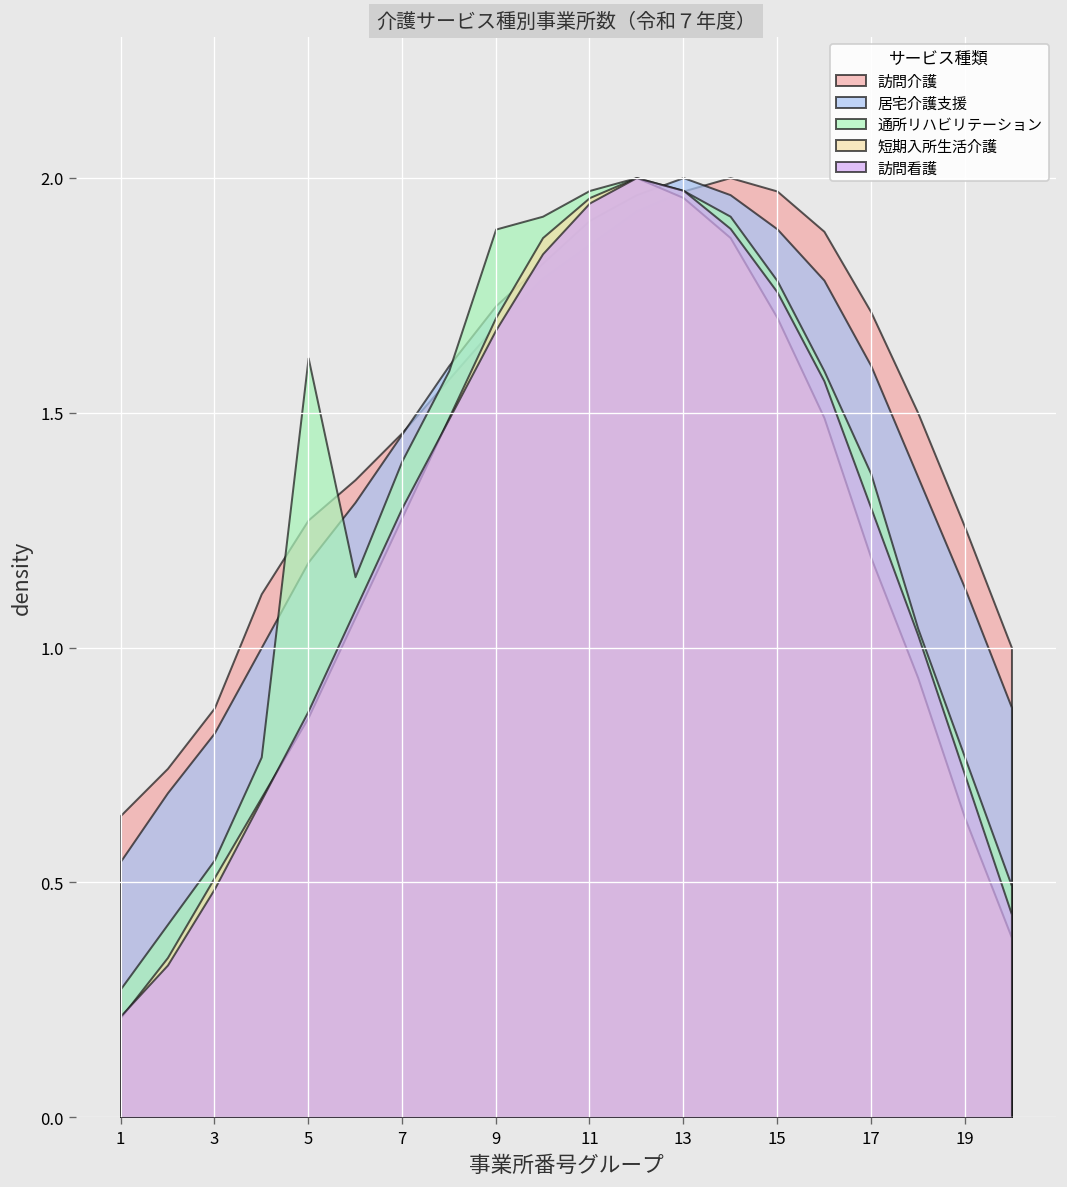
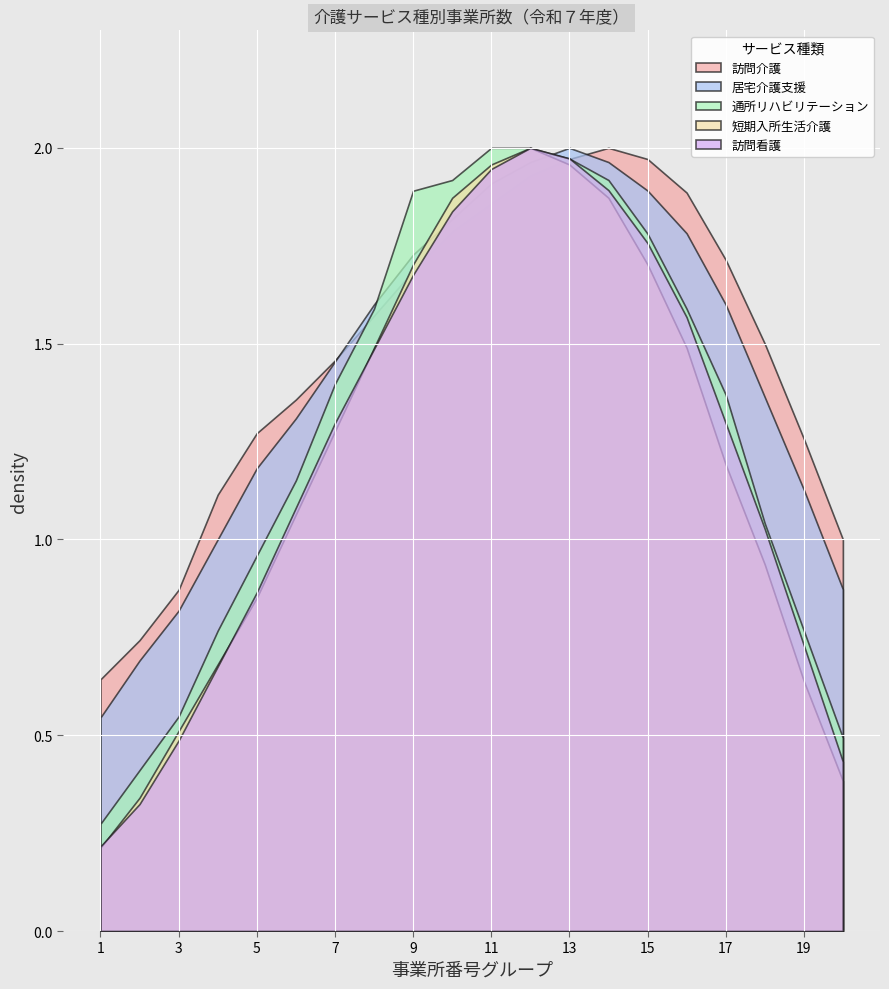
  {
    "通所リハビリテーション": {
      "1": 0.27,
      "3": 0.55,
-     "5": 1.62,
+     "5": 0.96,
      "7": 1.40,
      "9": 1.89,
-     "11": 1.97,
+     "11": 2.00,
      "15": 1.78,
      "17": 1.37,
      "19": 0.77
    }
  }
